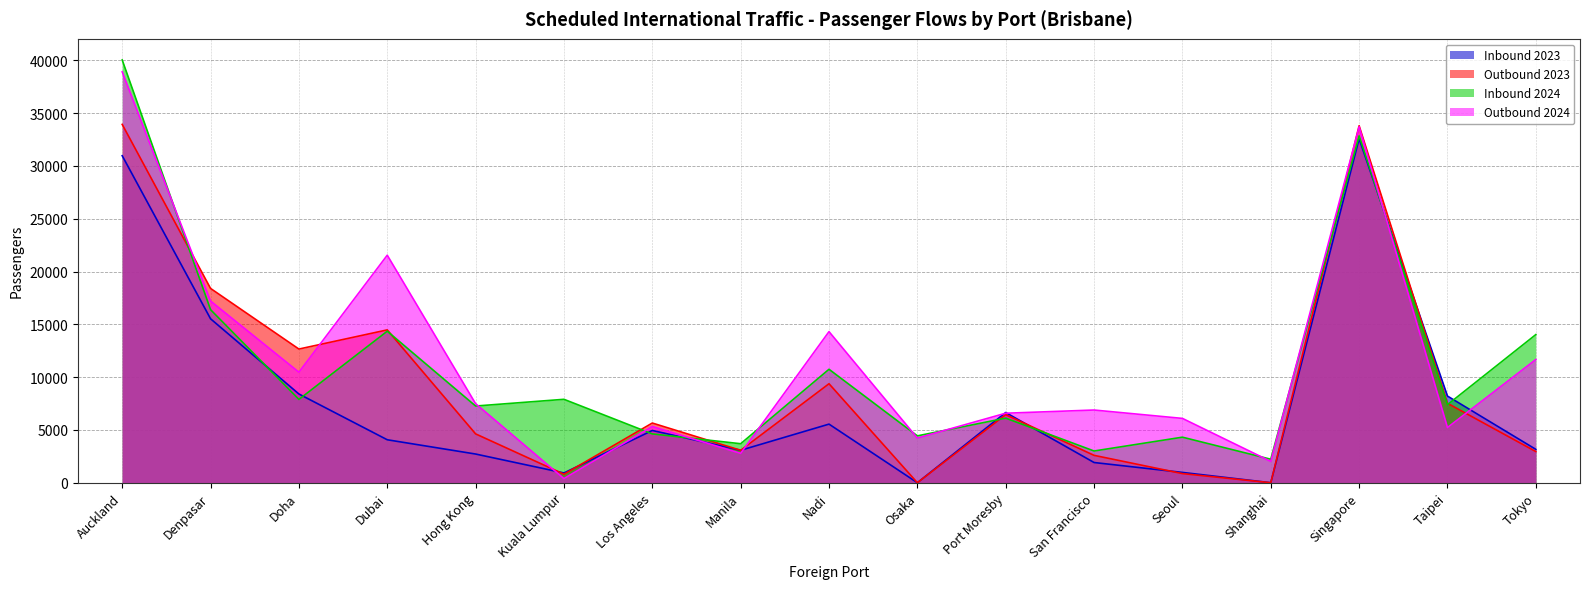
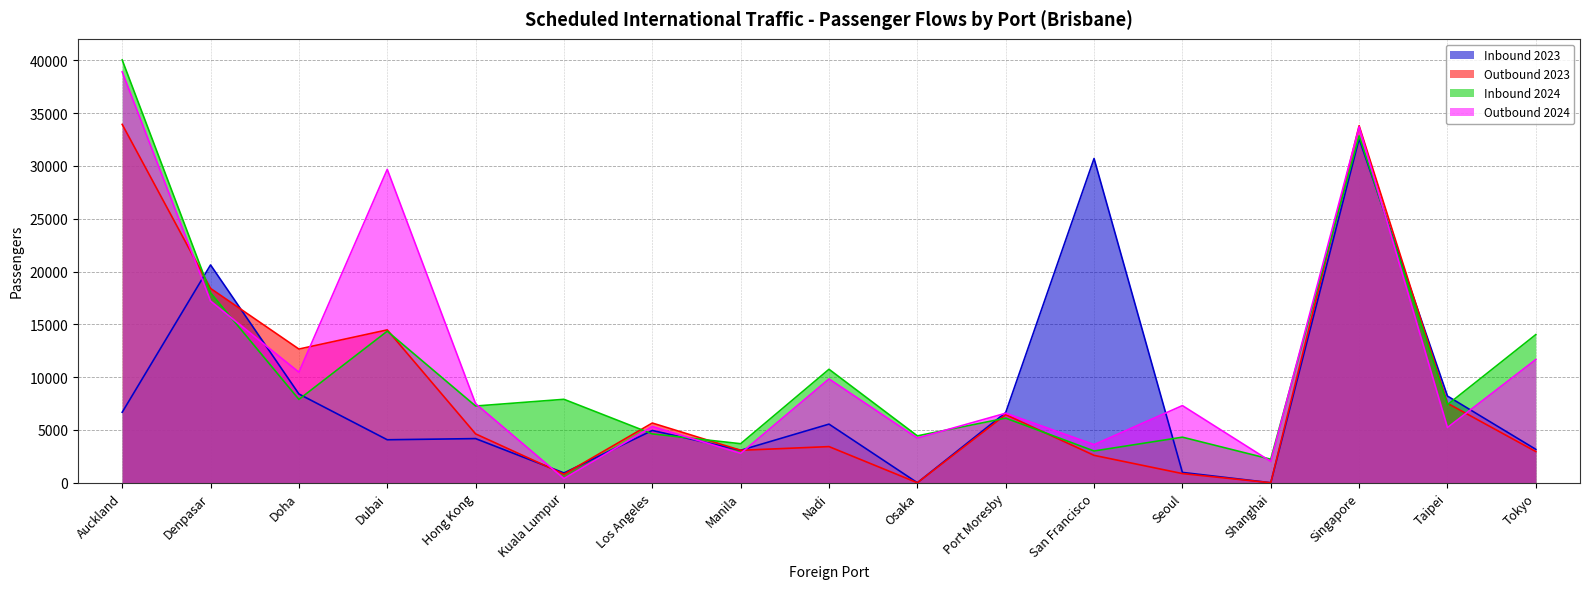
  {
    "Inbound 2023": {
-     "Auckland": 31000,
-     "Denpasar": 15500,
+     "Auckland": 6700,
+     "Denpasar": 20600,
      "Doha": 8400,
      "Dubai": 4100,
-     "Hong Kong": 2700,
+     "Hong Kong": 4200,
      "Los Angeles": 4900,
      "Nadi": 5500,
-     "San Francisco": 1900,
+     "San Francisco": 30700,
      "Singapore": 32600,
      "Taipei": 8200
    },
    "Outbound 2023": {
      "Auckland": 33900,
      "Denpasar": 18400,
      "Doha": 12700,
      "Hong Kong": 4600,
      "Los Angeles": 5700,
-     "Nadi": 9400,
+     "Nadi": 3400,
      "San Francisco": 2600
    },
    "Inbound 2024": {
      "Auckland": 40000,
-     "Denpasar": 16400,
+     "Denpasar": 18000,
      "Doha": 7900,
      "Kuala Lumpur": 7900,
      "Los Angeles": 4600,
      "Manila": 3700,
      "Nadi": 10700,
      "Port Moresby": 6100,
      "San Francisco": 3000,
      "Seoul": 4300,
      "Singapore": 32800,
      "Tokyo": 14000
    },
    "Outbound 2024": {
      "Auckland": 38900,
      "Denpasar": 17200,
      "Doha": 10500,
-     "Dubai": 21500,
+     "Dubai": 29700,
      "Kuala Lumpur": 400,
      "Los Angeles": 5300,
      "Manila": 2800,
-     "Nadi": 14300,
-     "San Francisco": 6900,
-     "Seoul": 6100,
+     "Nadi": 9800,
+     "San Francisco": 3600,
+     "Seoul": 7300,
      "Taipei": 5200,
      "Tokyo": 11700
    }
  }
